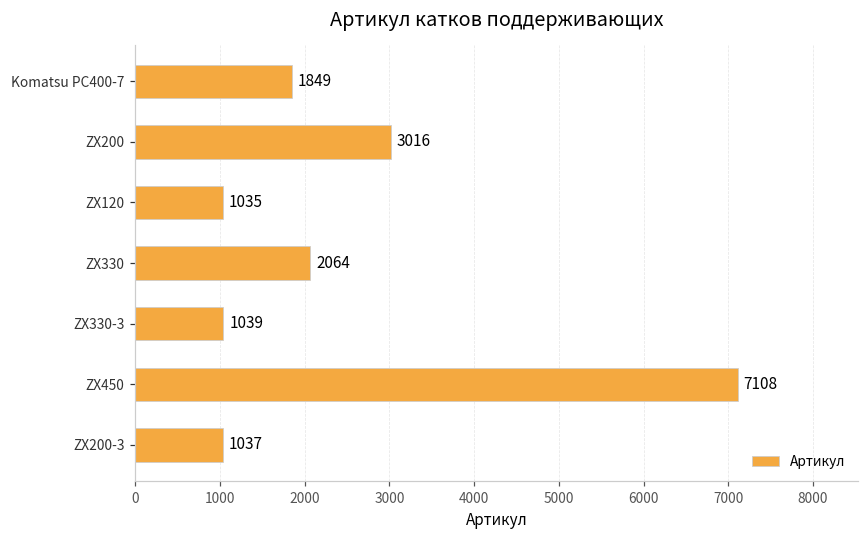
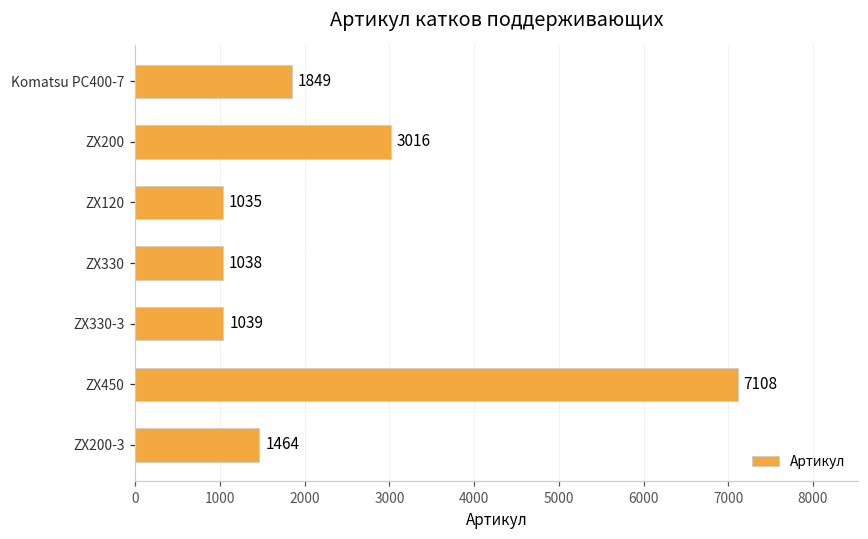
  {
    "Komatsu PC400-7": 1849,
    "ZX200": 3016,
    "ZX120": 1035,
-   "ZX330": 2064,
+   "ZX330": 1038,
    "ZX330-3": 1039,
    "ZX450": 7108,
-   "ZX200-3": 1037
+   "ZX200-3": 1464
  }
